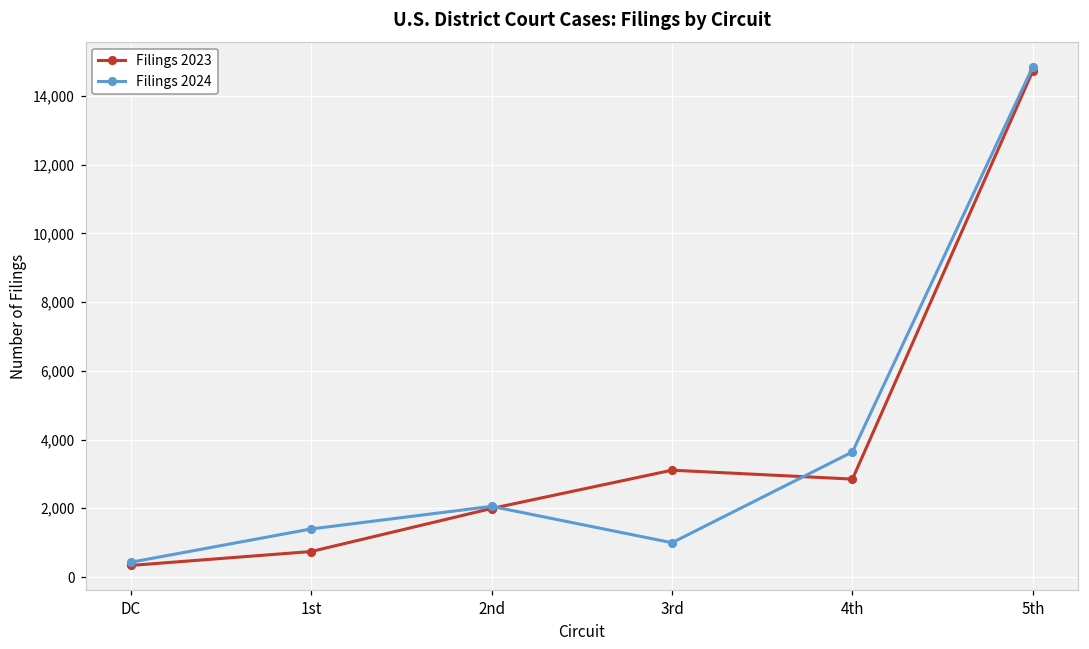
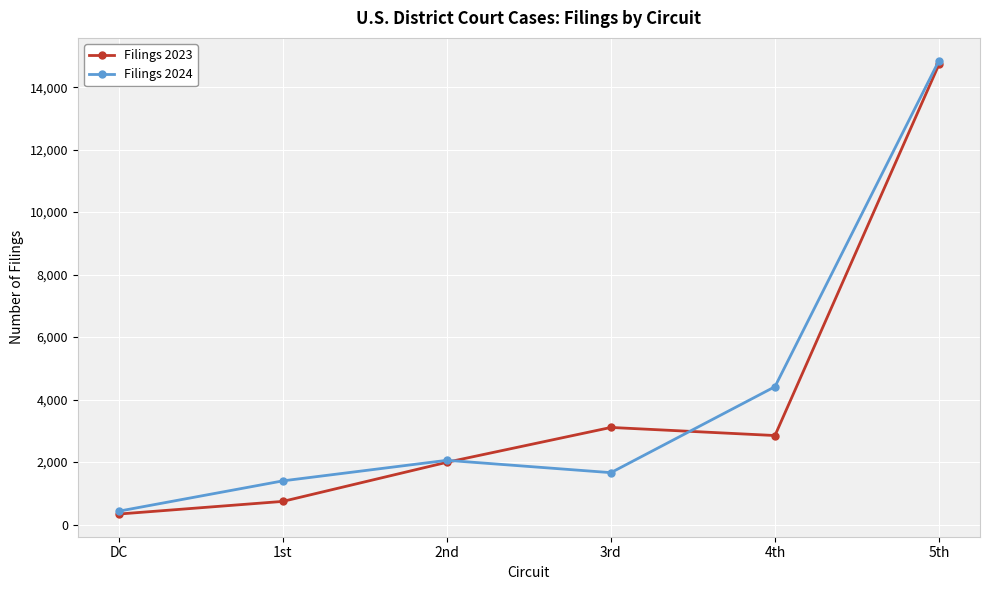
  {
    "Filings 2023": {
      "DC": "300",
      "1st": "700",
      "3rd": "3,100",
      "4th": "2,800",
      "5th": "14,700"
    },
    "Filings 2024": {
      "DC": "400",
      "1st": "1,400",
-     "3rd": "1,000",
-     "4th": "3,600",
+     "3rd": "1,700",
+     "4th": "4,400",
      "5th": "14,900"
    }
  }
